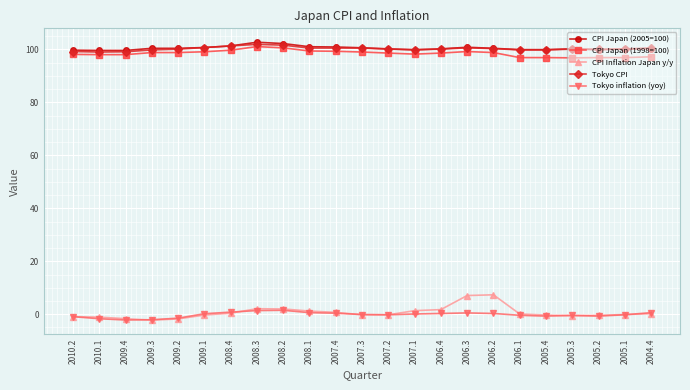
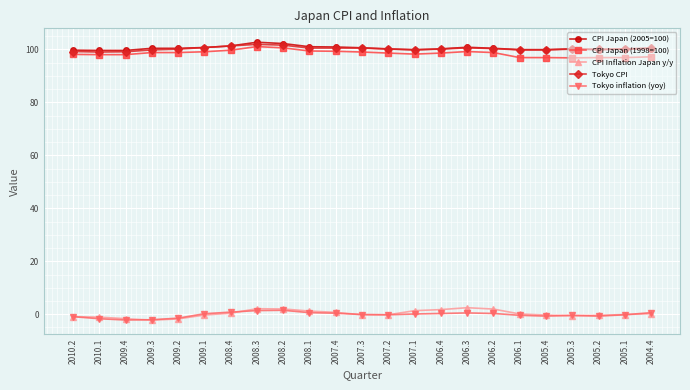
  {
    "CPI Inflation Japan y/y": {
      "2007.1": 1,
      "2006.4": 2,
-     "2006.3": 7,
-     "2006.2": 7
+     "2006.3": 2,
+     "2006.2": 2
    }
  }
